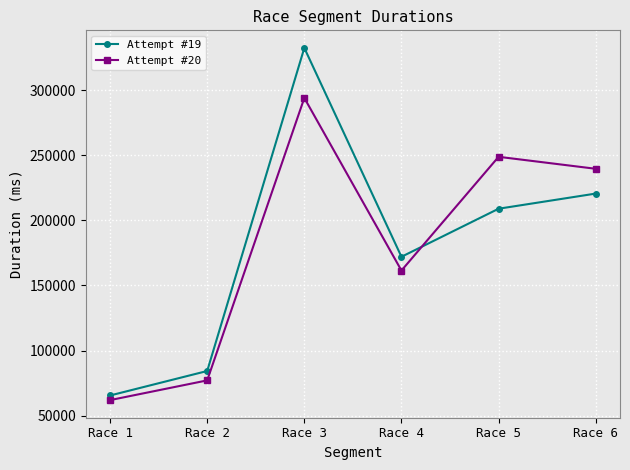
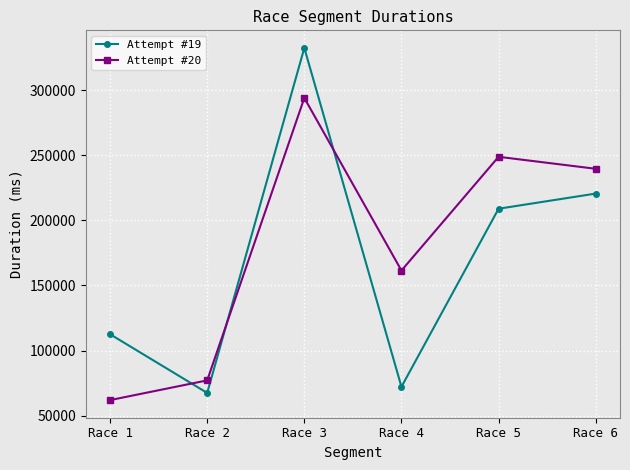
  {
    "Attempt #19": {
-     "Race 1": 65000,
-     "Race 2": 84000,
+     "Race 1": 113000,
+     "Race 2": 67000,
      "Race 3": 332000,
-     "Race 4": 172000,
+     "Race 4": 72000,
      "Race 5": 209000,
      "Race 6": 221000
    },
    "Attempt #20": {
      "Race 1": 62000,
      "Race 2": 77000,
      "Race 3": 294000,
      "Race 4": 161000,
      "Race 5": 249000,
      "Race 6": 240000
    }
  }
